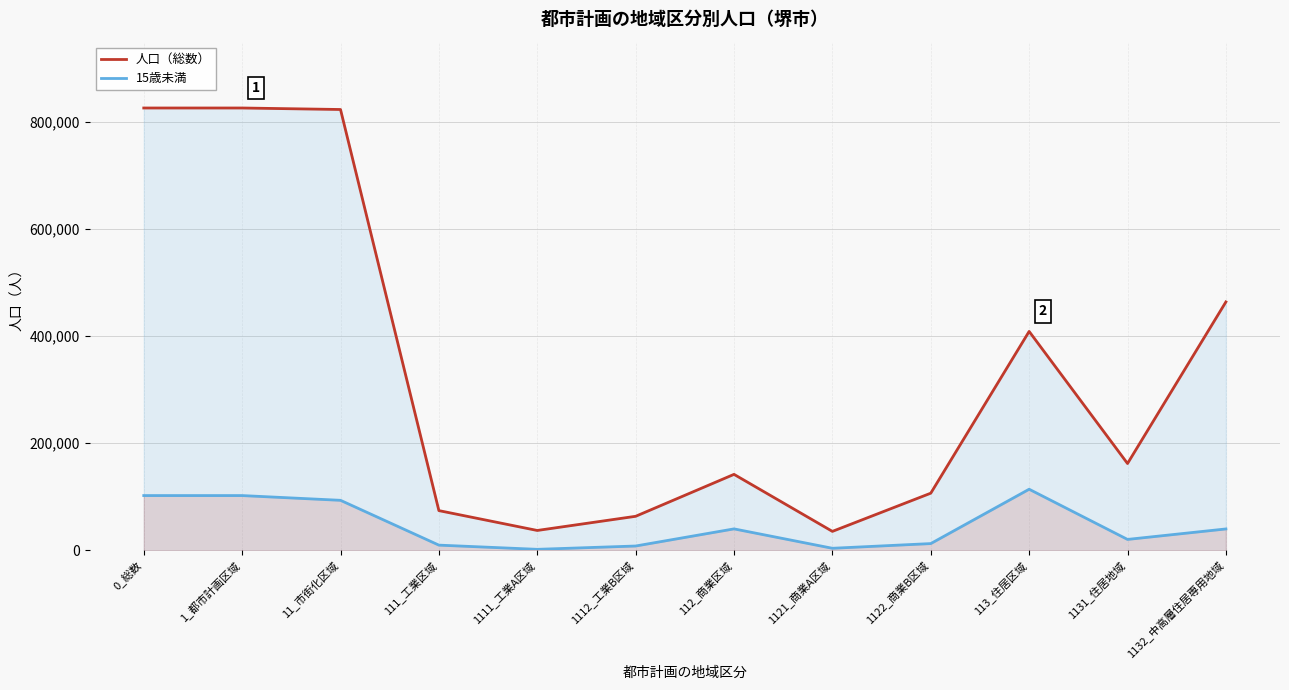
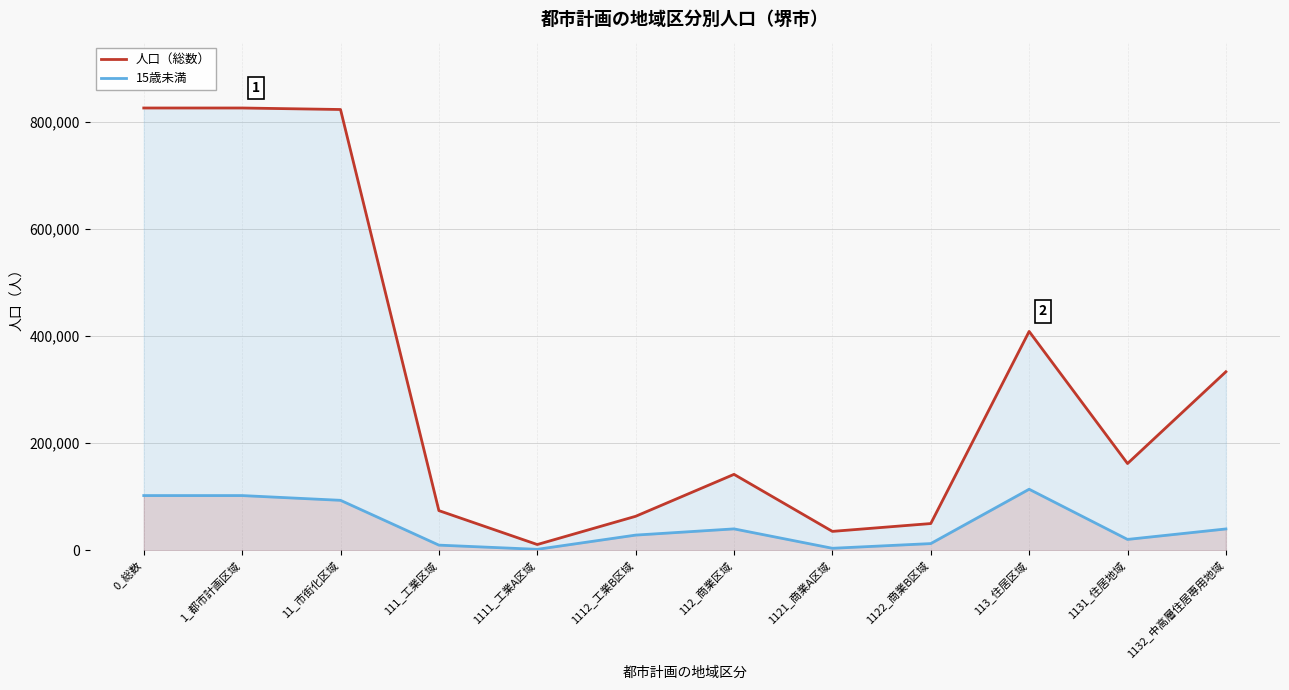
  {
    "人口（総数）": {
      "0_総数": "830,000",
      "11_市街化区域": "820,000",
      "111_工業区域": "70,000",
-     "1111_工業A区域": "40,000",
+     "1111_工業A区域": "10,000",
      "1112_工業B区域": "60,000",
      "112_商業区域": "140,000",
      "1121_商業A区域": "40,000",
-     "1122_商業B区域": "110,000",
+     "1122_商業B区域": "50,000",
      "1131_住居地域": "160,000",
-     "1132_中高層住居専用地域": "460,000"
+     "1132_中高層住居専用地域": "330,000"
    },
    "15歳未満": {
      "0_総数": "100,000",
      "1_都市計画区域": "100,000",
      "11_市街化区域": "90,000",
      "111_工業区域": "10,000",
      "1111_工業A区域": "0",
-     "1112_工業B区域": "10,000",
+     "1112_工業B区域": "30,000",
      "112_商業区域": "40,000",
      "1121_商業A区域": "0",
      "1122_商業B区域": "10,000",
      "113_住居区域": "110,000",
      "1131_住居地域": "20,000",
      "1132_中高層住居専用地域": "40,000"
    }
  }
